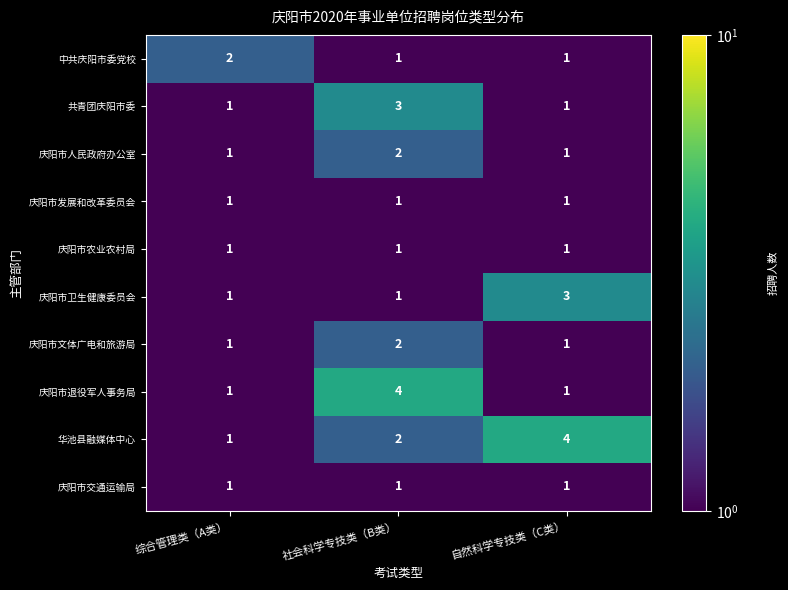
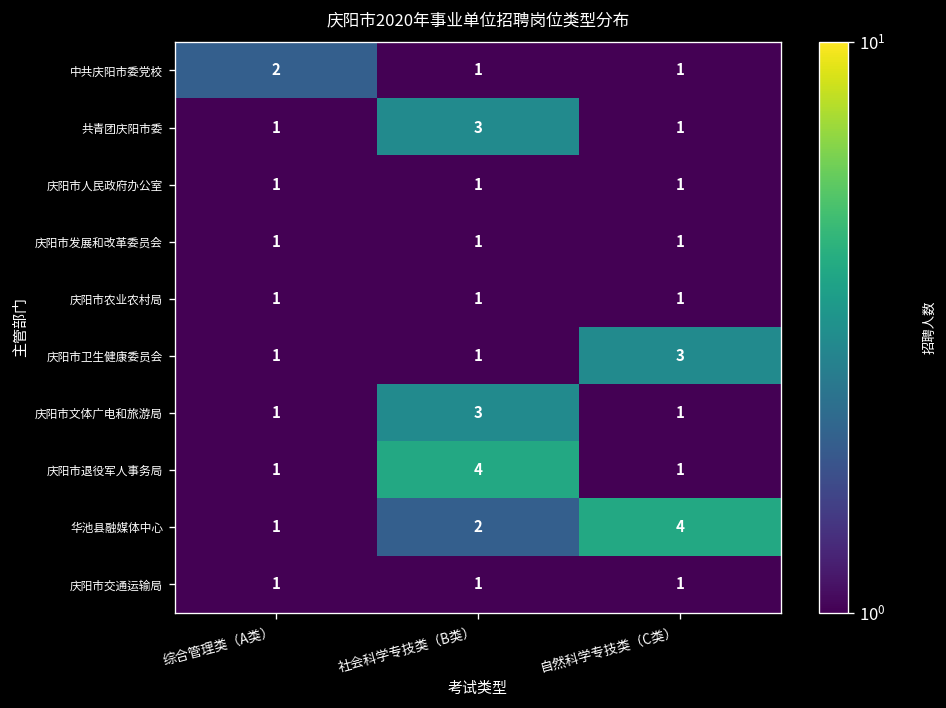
  {
    "中共庆阳市委党校": {
      "综合管理类（A类）": 2,
      "社会科学专技类（B类）": 1,
      "自然科学专技类（C类）": 1
    },
    "共青团庆阳市委": {
      "综合管理类（A类）": 1,
      "社会科学专技类（B类）": 3,
      "自然科学专技类（C类）": 1
    },
    "庆阳市人民政府办公室": {
      "综合管理类（A类）": 1,
-     "社会科学专技类（B类）": 2,
+     "社会科学专技类（B类）": 1,
      "自然科学专技类（C类）": 1
    },
    "庆阳市发展和改革委员会": {
      "综合管理类（A类）": 1,
      "社会科学专技类（B类）": 1,
      "自然科学专技类（C类）": 1
    },
    "庆阳市农业农村局": {
      "综合管理类（A类）": 1,
      "社会科学专技类（B类）": 1,
      "自然科学专技类（C类）": 1
    },
    "庆阳市卫生健康委员会": {
      "综合管理类（A类）": 1,
      "社会科学专技类（B类）": 1,
      "自然科学专技类（C类）": 3
    },
    "庆阳市文体广电和旅游局": {
      "综合管理类（A类）": 1,
-     "社会科学专技类（B类）": 2,
+     "社会科学专技类（B类）": 3,
      "自然科学专技类（C类）": 1
    },
    "庆阳市退役军人事务局": {
      "综合管理类（A类）": 1,
      "社会科学专技类（B类）": 4,
      "自然科学专技类（C类）": 1
    },
    "华池县融媒体中心": {
      "综合管理类（A类）": 1,
      "社会科学专技类（B类）": 2,
      "自然科学专技类（C类）": 4
    },
    "庆阳市交通运输局": {
      "综合管理类（A类）": 1,
      "社会科学专技类（B类）": 1,
      "自然科学专技类（C类）": 1
    }
  }
